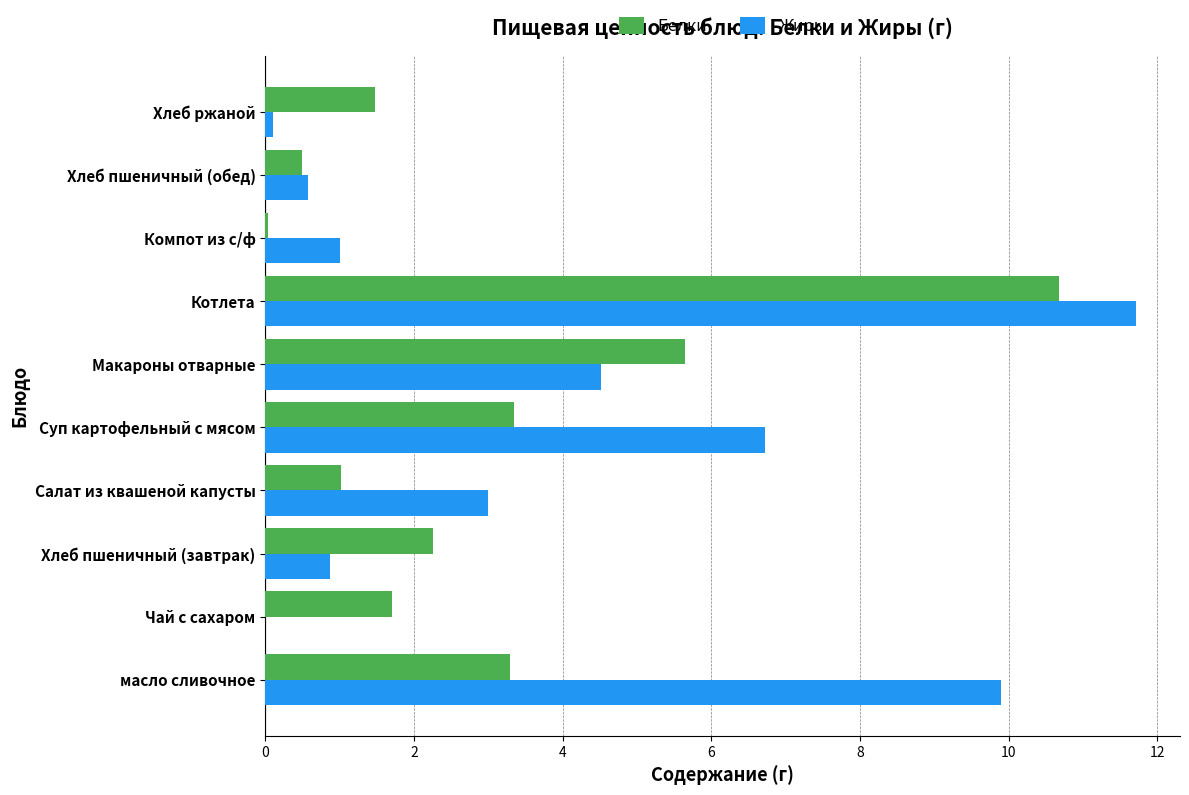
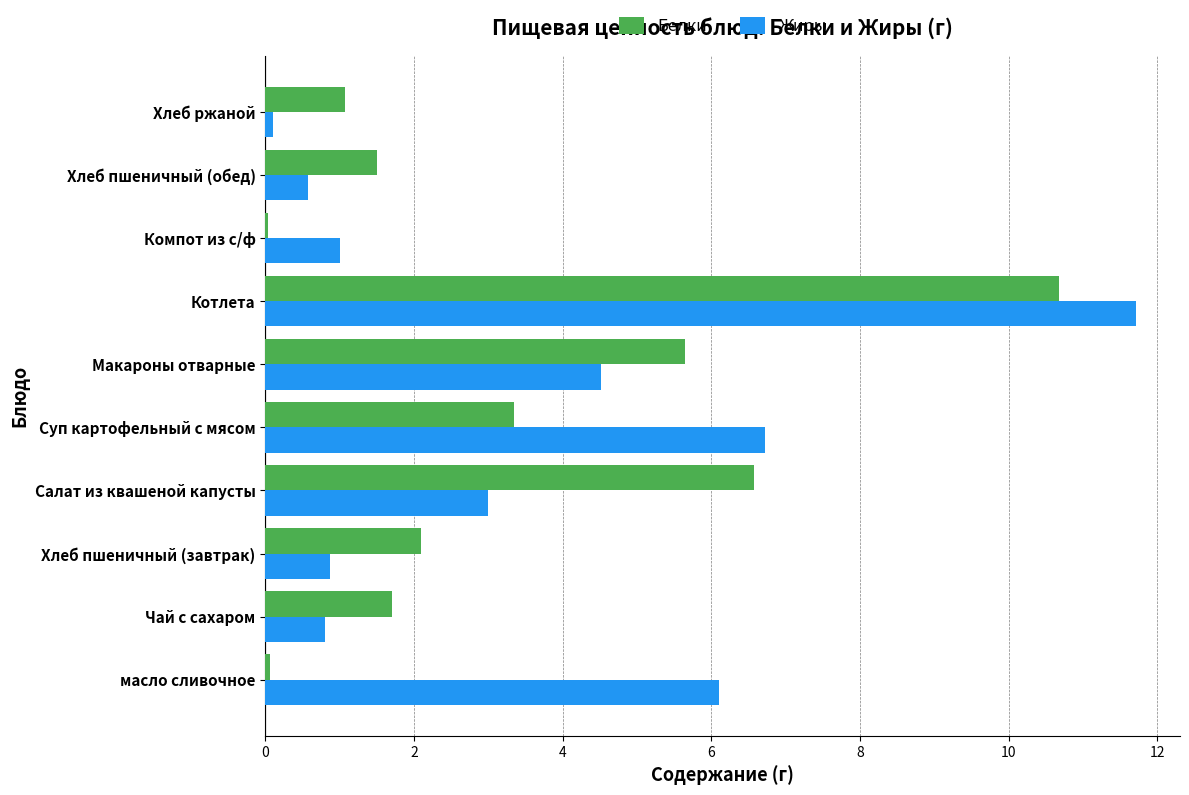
  {
    "Белки": {
-     "Хлеб ржаной": 1.5,
-     "Хлеб пшеничный (обед)": 0.5,
+     "Хлеб ржаной": 1.1,
+     "Хлеб пшеничный (обед)": 1.5,
      "Компот из с/ф": 0.0,
      "Котлета": 10.7,
      "Макароны отварные": 5.7,
      "Суп картофельный с мясом": 3.4,
-     "Салат из квашеной капусты": 1.0,
-     "Хлеб пшеничный (завтрак)": 2.3,
+     "Салат из квашеной капусты": 6.6,
+     "Хлеб пшеничный (завтрак)": 2.1,
      "Чай с сахаром": 1.7,
-     "масло сливочное": 3.3
+     "масло сливочное": 0.1
    },
    "Жиры": {
      "Хлеб ржаной": 0.1,
      "Хлеб пшеничный (обед)": 0.6,
      "Компот из с/ф": 1.0,
      "Котлета": 11.7,
      "Макароны отварные": 4.5,
      "Суп картофельный с мясом": 6.7,
      "Салат из квашеной капусты": 3.0,
      "Хлеб пшеничный (завтрак)": 0.9,
-     "Чай с сахаром": 0.0,
-     "масло сливочное": 9.9
+     "Чай с сахаром": 0.8,
+     "масло сливочное": 6.1
    }
  }
